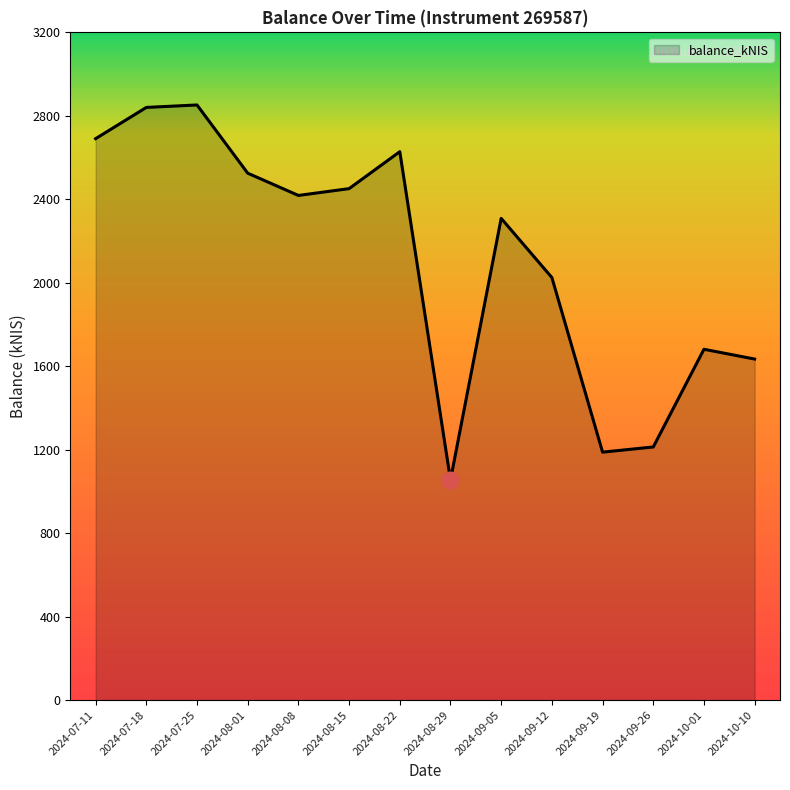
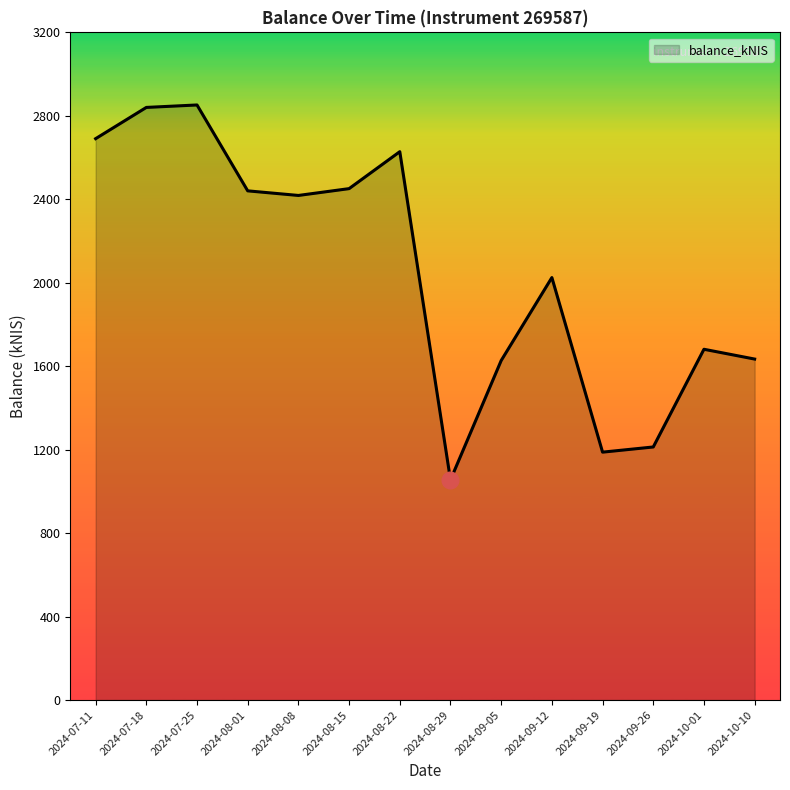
  {
    "balance_kNIS": {
      "2024-07-11": 2690,
      "2024-07-18": 2840,
      "2024-07-25": 2850,
-     "2024-08-01": 2530,
+     "2024-08-01": 2440,
      "2024-08-08": 2420,
      "2024-08-15": 2450,
      "2024-08-22": 2630,
-     "2024-09-05": 2310,
+     "2024-09-05": 1630,
      "2024-09-12": 2020,
      "2024-09-19": 1190,
      "2024-09-26": 1210,
      "2024-10-01": 1680,
      "2024-10-10": 1630
    }
  }
